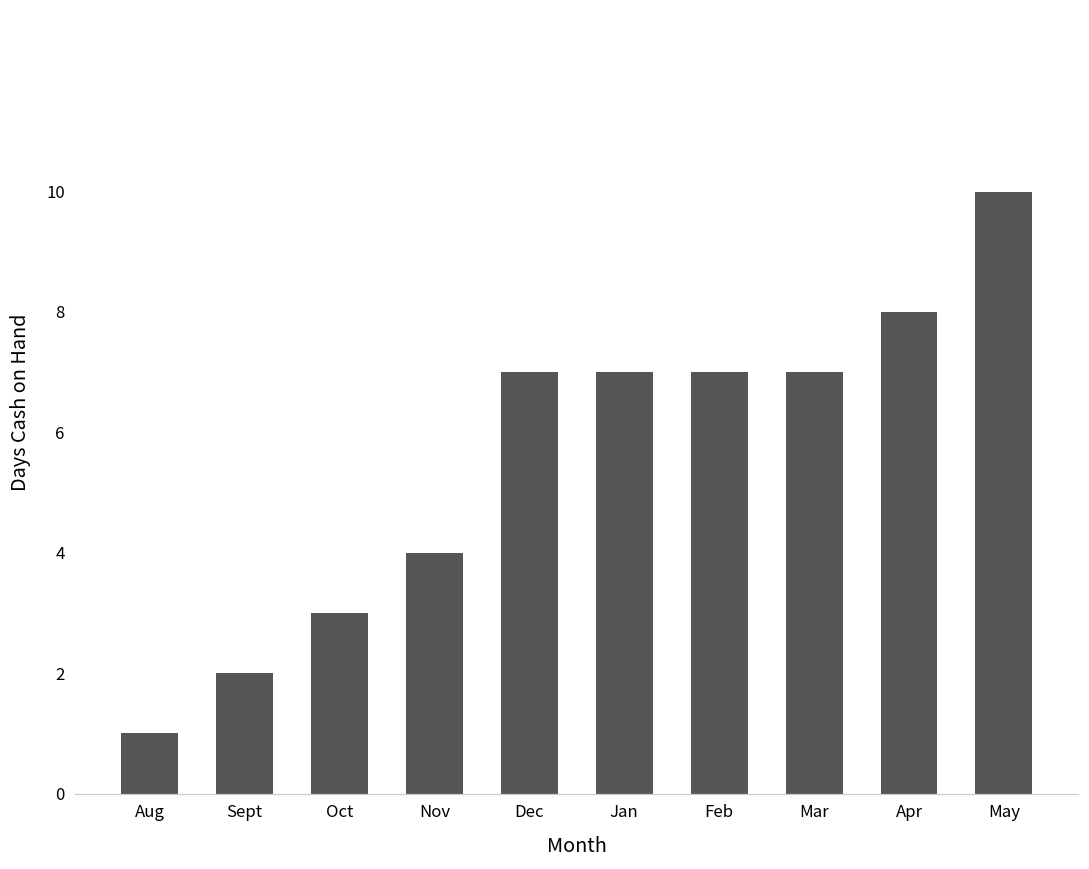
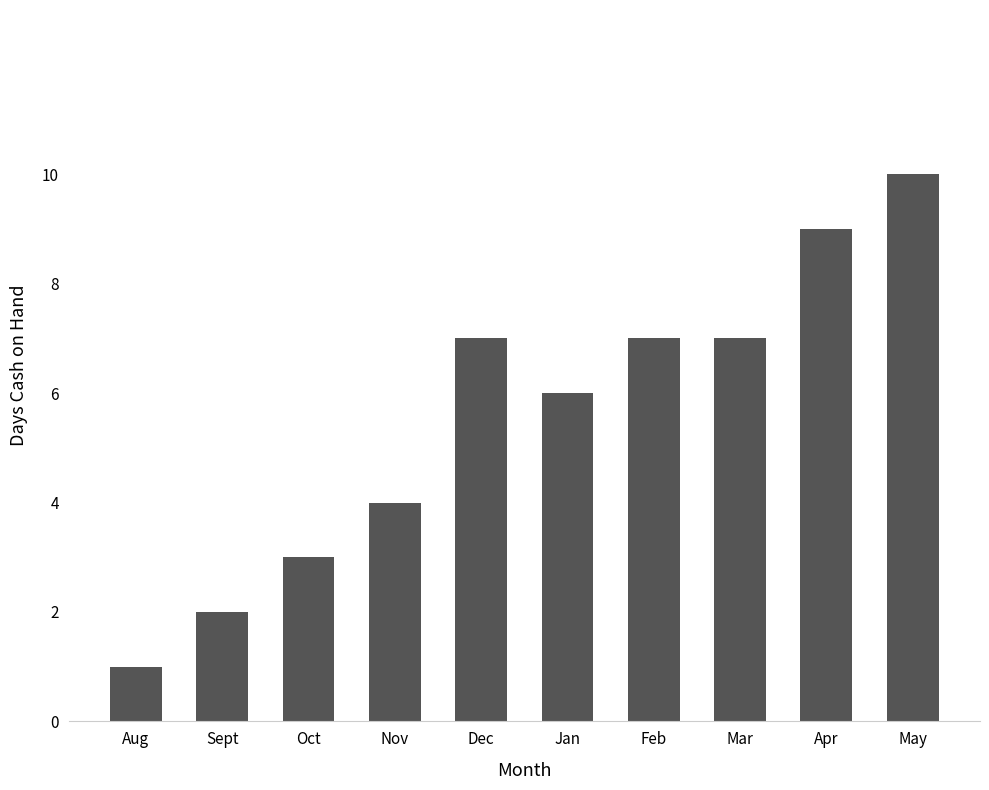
  {
    "Aug": 1,
    "Sept": 2,
    "Oct": 3,
    "Nov": 4,
    "Dec": 7,
-   "Jan": 7,
+   "Jan": 6,
    "Feb": 7,
    "Mar": 7,
-   "Apr": 8,
+   "Apr": 9,
    "May": 10
  }
